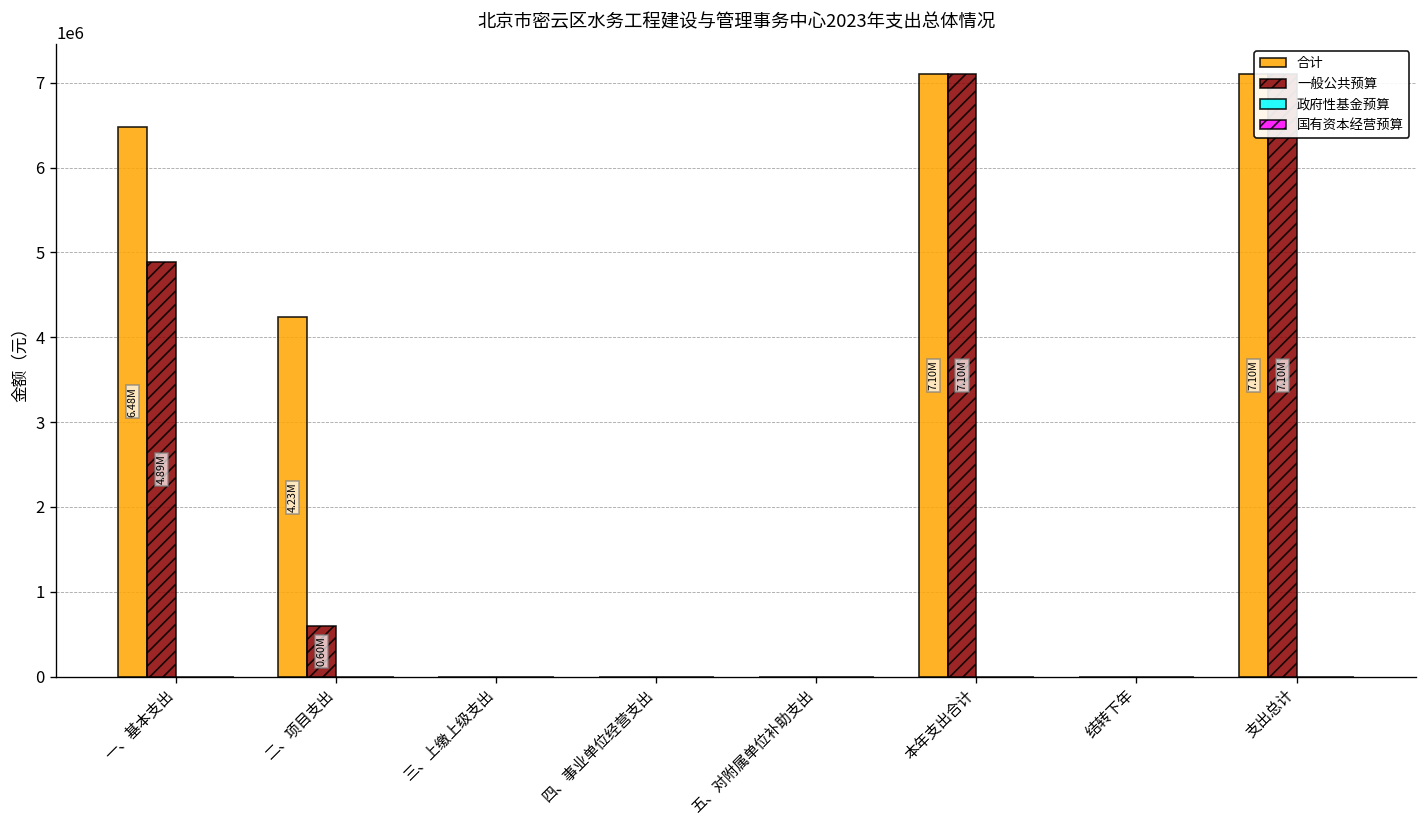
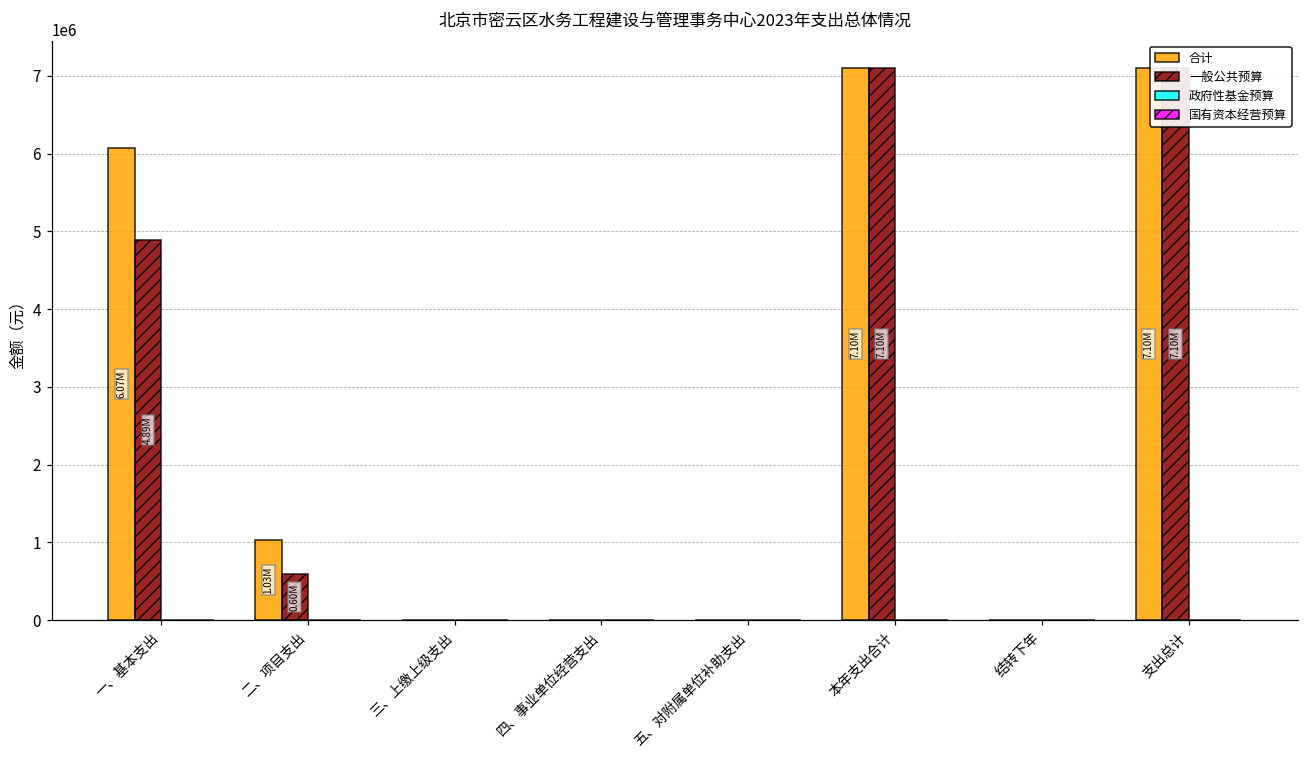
  {
    "合计": {
-     "一、基本支出": "6.48M",
-     "二、项目支出": "4.23M"
+     "一、基本支出": "6.07M",
+     "二、项目支出": "1.03M"
    },
    "一般公共预算": {
      "三、上缴上级支出": "0",
      "四、事业单位经营支出": "0",
      "五、对附属单位补助支出": "0",
      "结转下年": "0"
    },
    "政府性基金预算": {
      "一、基本支出": "0",
      "二、项目支出": "0",
      "三、上缴上级支出": "0",
      "四、事业单位经营支出": "0",
      "五、对附属单位补助支出": "0",
      "本年支出合计": "0",
      "结转下年": "0",
      "支出总计": "0"
    },
    "国有资本经营预算": {
      "一、基本支出": "0",
      "二、项目支出": "0",
      "三、上缴上级支出": "0",
      "四、事业单位经营支出": "0",
      "五、对附属单位补助支出": "0",
      "本年支出合计": "0",
      "结转下年": "0",
      "支出总计": "0"
    }
  }
